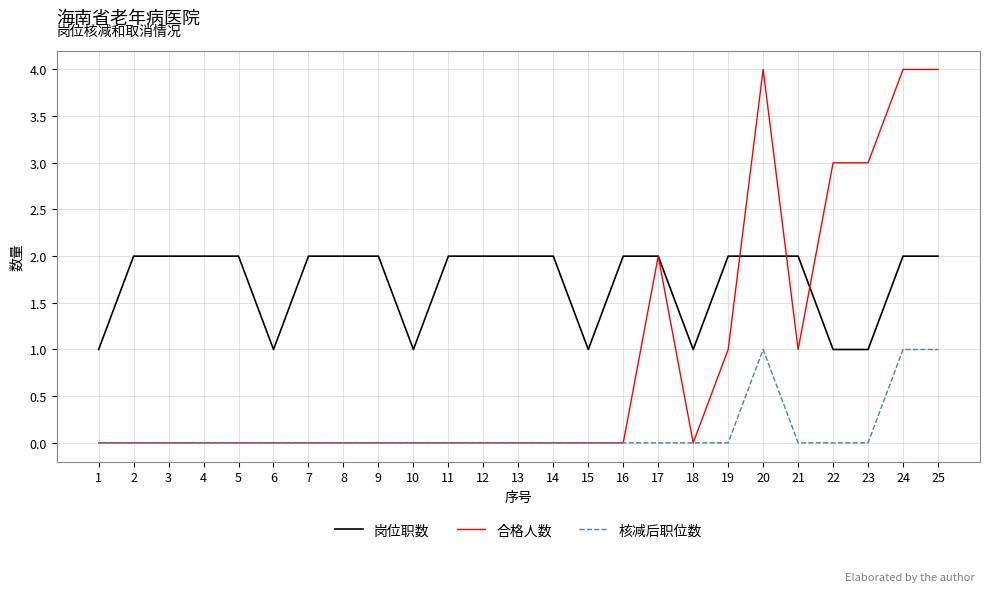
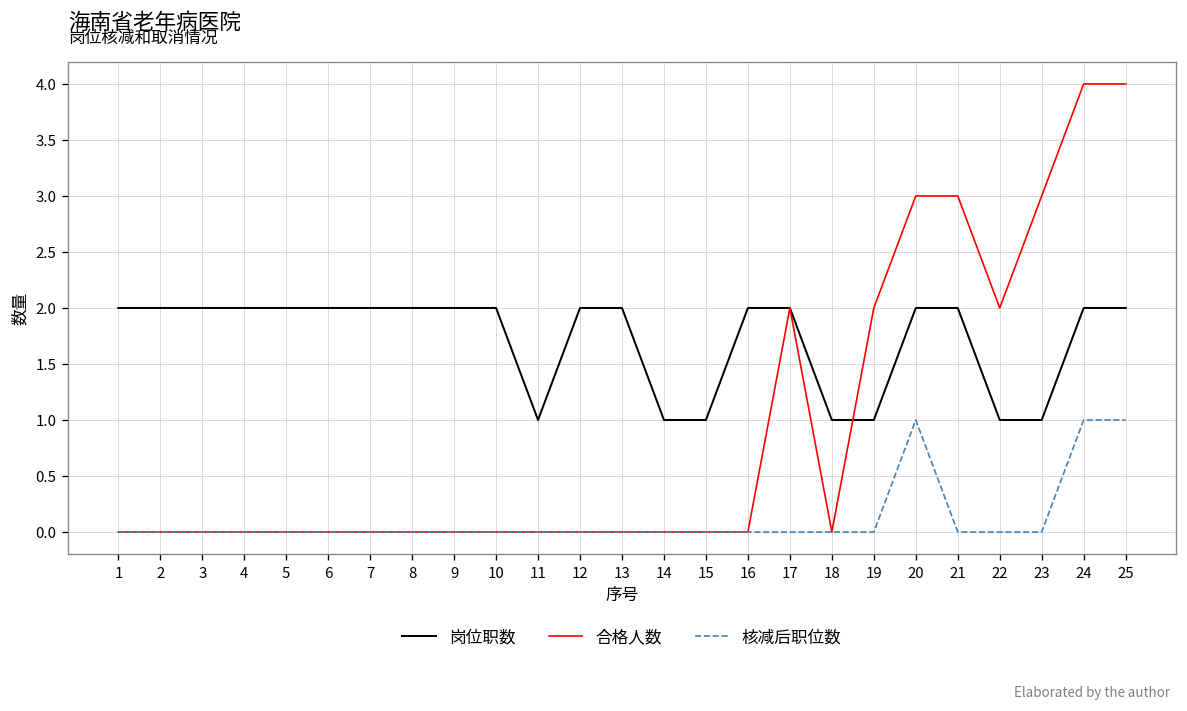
  {
    "岗位职数": {
-     "1": 1,
+     "1": 2,
      "2": 2,
      "3": 2,
      "4": 2,
      "5": 2,
-     "6": 1,
+     "6": 2,
      "7": 2,
      "8": 2,
      "9": 2,
-     "10": 1,
-     "11": 2,
+     "10": 2,
+     "11": 1,
      "12": 2,
      "13": 2,
-     "14": 2,
+     "14": 1,
      "15": 1,
      "16": 2,
      "18": 1,
-     "19": 2,
+     "19": 1,
      "20": 2,
      "21": 2,
      "22": 1,
      "23": 1,
      "24": 2,
      "25": 2
    },
    "合格人数": {
-     "19": 1,
-     "20": 4,
-     "21": 1,
-     "22": 3,
+     "19": 2,
+     "20": 3,
+     "21": 3,
+     "22": 2,
      "23": 3,
      "24": 4,
      "25": 4
    },
    "核减后职位数": {
      "17": 0,
      "19": 0,
      "20": 1,
      "21": 0,
      "22": 0,
      "23": 0,
      "24": 1,
      "25": 1
    }
  }
